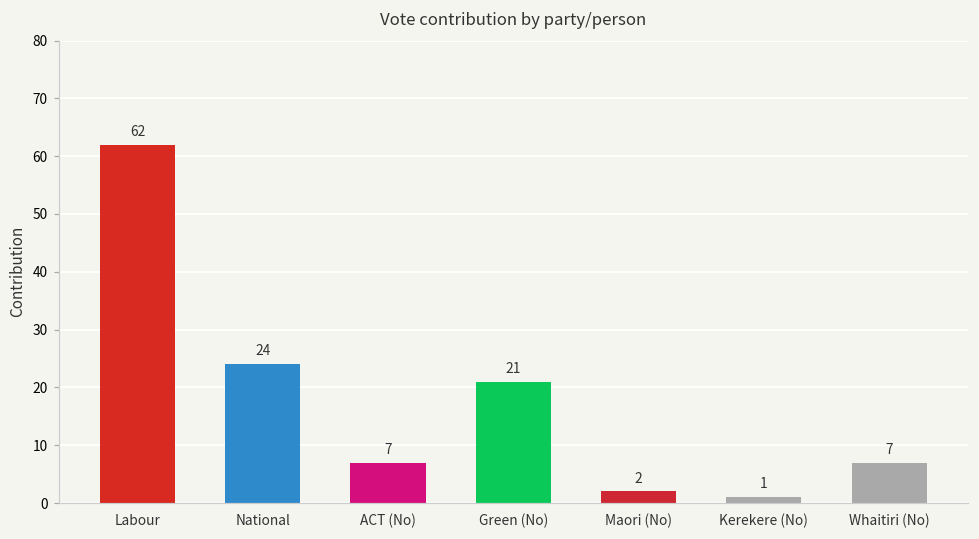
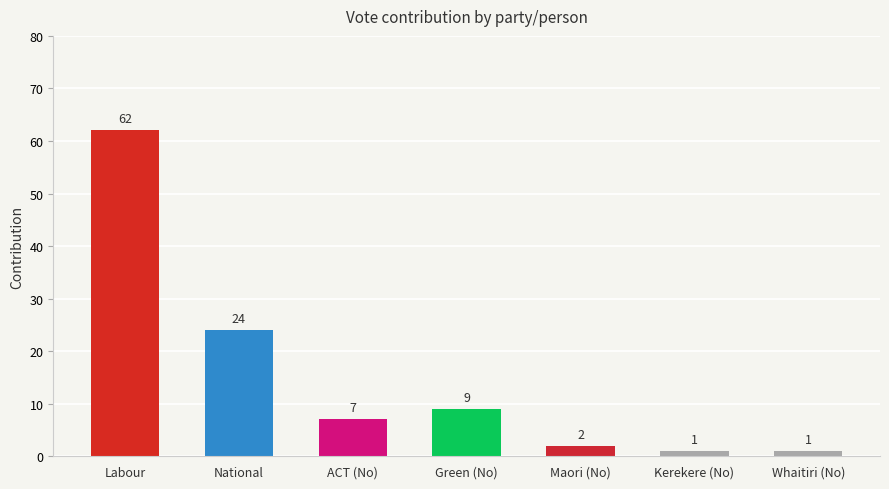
  {
    "Labour": 62,
    "National": 24,
    "ACT (No)": 7,
-   "Green (No)": 21,
+   "Green (No)": 9,
    "Maori (No)": 2,
    "Kerekere (No)": 1,
-   "Whaitiri (No)": 7
+   "Whaitiri (No)": 1
  }
